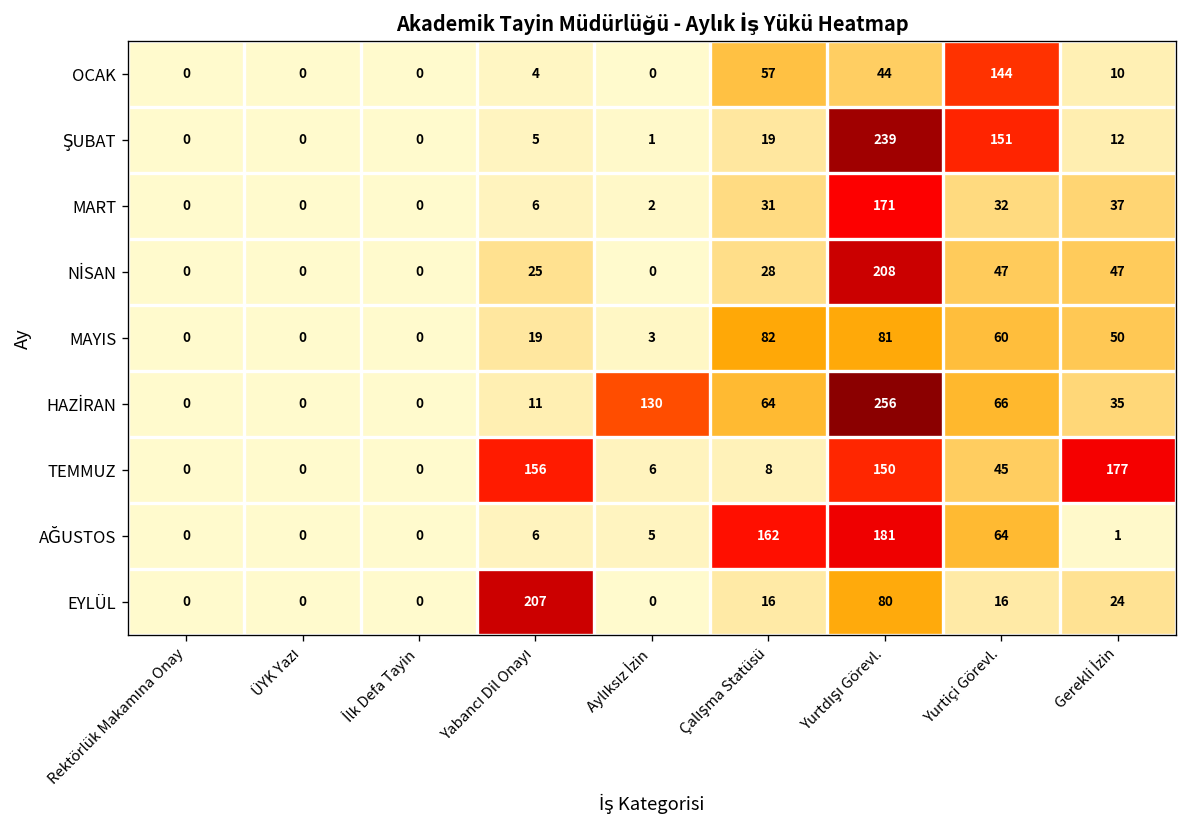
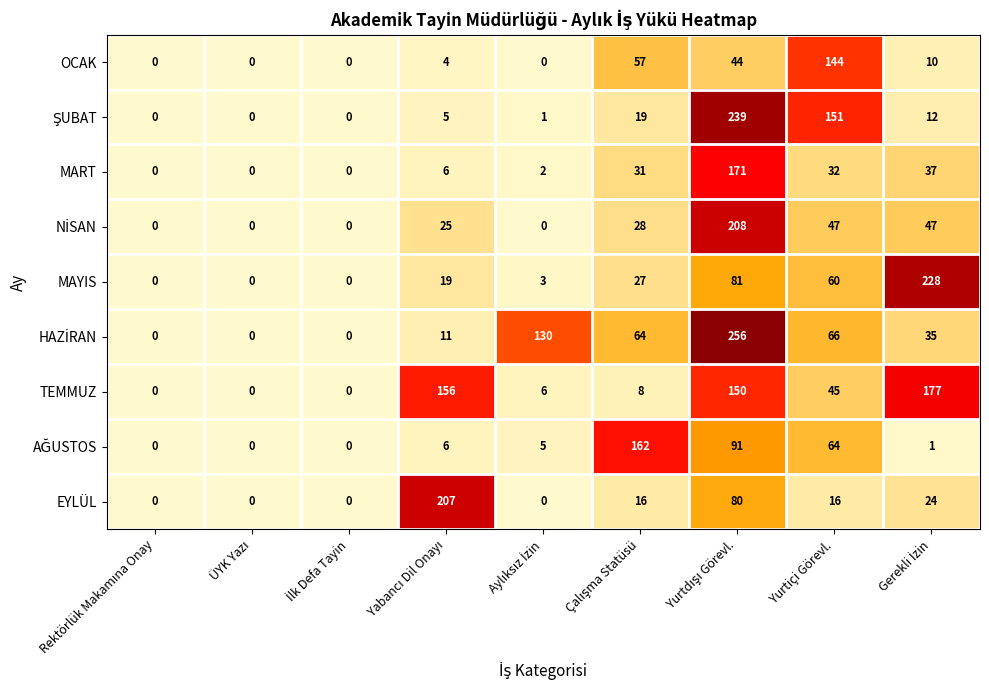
  {
    "OCAK": {
      "Rektörlük Makamına Onay": 0,
      "ÜYK Yazı": 0,
      "İlk Defa Tayin": 0,
      "Yabancı Dil Onayı": 4,
      "Aylıksız İzin": 0,
      "Çalışma Statüsü": 57,
      "Yurtdışı Görevl.": 44,
      "Yurtiçi Görevl.": 144,
      "Gerekli İzin": 10
    },
    "ŞUBAT": {
      "Rektörlük Makamına Onay": 0,
      "ÜYK Yazı": 0,
      "İlk Defa Tayin": 0,
      "Yabancı Dil Onayı": 5,
      "Aylıksız İzin": 1,
      "Çalışma Statüsü": 19,
      "Yurtdışı Görevl.": 239,
      "Yurtiçi Görevl.": 151,
      "Gerekli İzin": 12
    },
    "MART": {
      "Rektörlük Makamına Onay": 0,
      "ÜYK Yazı": 0,
      "İlk Defa Tayin": 0,
      "Yabancı Dil Onayı": 6,
      "Aylıksız İzin": 2,
      "Çalışma Statüsü": 31,
      "Yurtdışı Görevl.": 171,
      "Yurtiçi Görevl.": 32,
      "Gerekli İzin": 37
    },
    "NİSAN": {
      "Rektörlük Makamına Onay": 0,
      "ÜYK Yazı": 0,
      "İlk Defa Tayin": 0,
      "Yabancı Dil Onayı": 25,
      "Aylıksız İzin": 0,
      "Çalışma Statüsü": 28,
      "Yurtdışı Görevl.": 208,
      "Yurtiçi Görevl.": 47,
      "Gerekli İzin": 47
    },
    "MAYIS": {
      "Rektörlük Makamına Onay": 0,
      "ÜYK Yazı": 0,
      "İlk Defa Tayin": 0,
      "Yabancı Dil Onayı": 19,
      "Aylıksız İzin": 3,
-     "Çalışma Statüsü": 82,
+     "Çalışma Statüsü": 27,
      "Yurtdışı Görevl.": 81,
      "Yurtiçi Görevl.": 60,
-     "Gerekli İzin": 50
+     "Gerekli İzin": 228
    },
    "HAZİRAN": {
      "Rektörlük Makamına Onay": 0,
      "ÜYK Yazı": 0,
      "İlk Defa Tayin": 0,
      "Yabancı Dil Onayı": 11,
      "Aylıksız İzin": 130,
      "Çalışma Statüsü": 64,
      "Yurtdışı Görevl.": 256,
      "Yurtiçi Görevl.": 66,
      "Gerekli İzin": 35
    },
    "TEMMUZ": {
      "Rektörlük Makamına Onay": 0,
      "ÜYK Yazı": 0,
      "İlk Defa Tayin": 0,
      "Yabancı Dil Onayı": 156,
      "Aylıksız İzin": 6,
      "Çalışma Statüsü": 8,
      "Yurtdışı Görevl.": 150,
      "Yurtiçi Görevl.": 45,
      "Gerekli İzin": 177
    },
    "AĞUSTOS": {
      "Rektörlük Makamına Onay": 0,
      "ÜYK Yazı": 0,
      "İlk Defa Tayin": 0,
      "Yabancı Dil Onayı": 6,
      "Aylıksız İzin": 5,
      "Çalışma Statüsü": 162,
-     "Yurtdışı Görevl.": 181,
+     "Yurtdışı Görevl.": 91,
      "Yurtiçi Görevl.": 64,
      "Gerekli İzin": 1
    },
    "EYLÜL": {
      "Rektörlük Makamına Onay": 0,
      "ÜYK Yazı": 0,
      "İlk Defa Tayin": 0,
      "Yabancı Dil Onayı": 207,
      "Aylıksız İzin": 0,
      "Çalışma Statüsü": 16,
      "Yurtdışı Görevl.": 80,
      "Yurtiçi Görevl.": 16,
      "Gerekli İzin": 24
    }
  }
